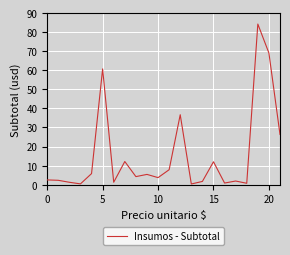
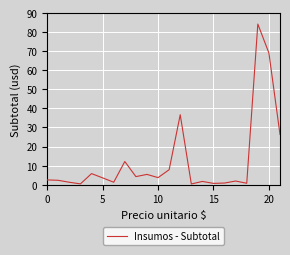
  {
    "0": 2,
-   "5": 61,
+   "5": 4,
    "10": 4,
-   "15": 12,
+   "15": 1,
    "20": 69
  }
